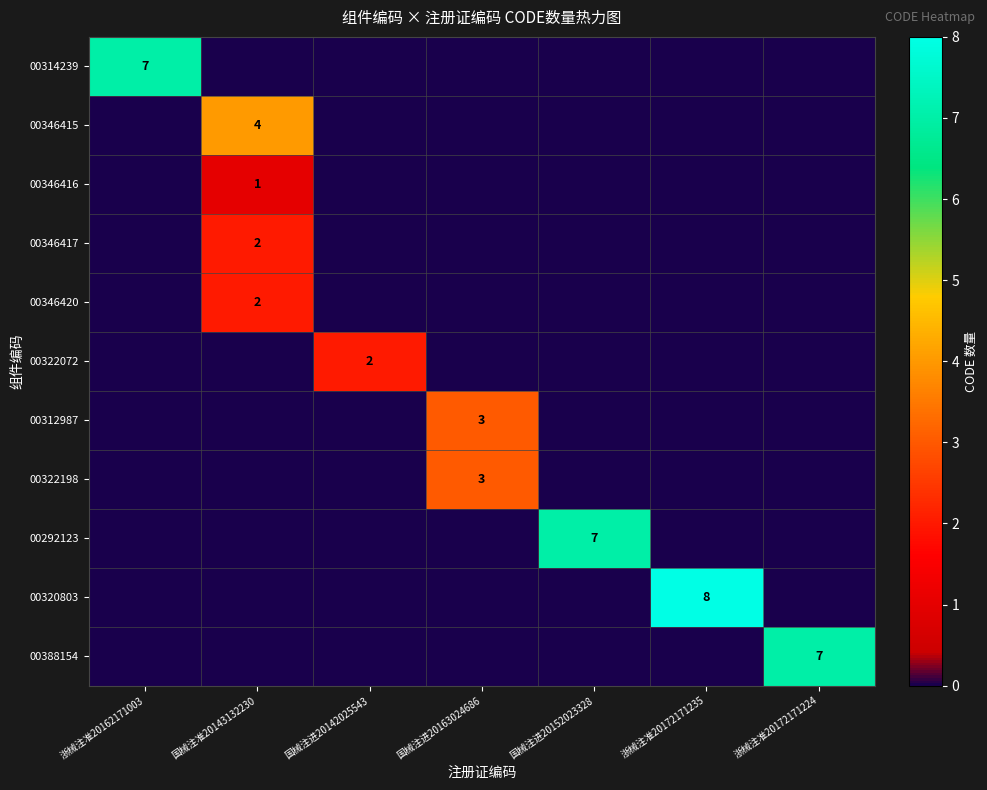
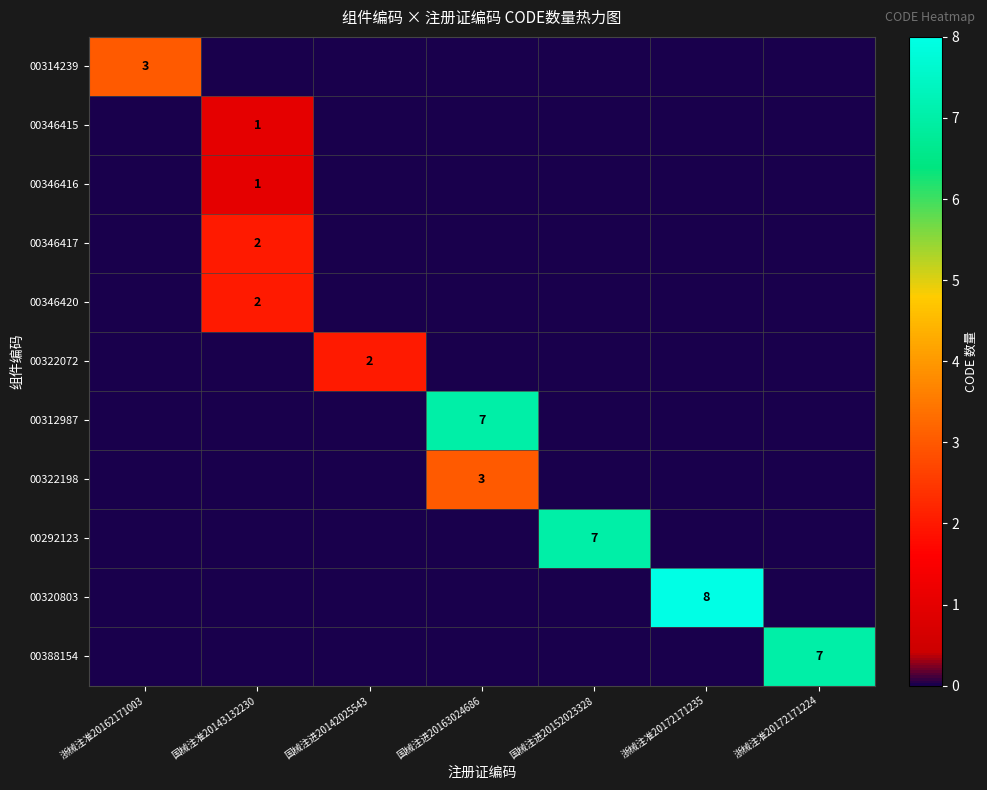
  {
    "00314239": {
-     "浙械注准20162171003": 7
+     "浙械注准20162171003": 3
    },
    "00346415": {
-     "国械注准20143132230": 4
+     "国械注准20143132230": 1
    },
    "00346416": {
      "国械注准20143132230": 1
    },
    "00346417": {
      "国械注准20143132230": 2
    },
    "00346420": {
      "国械注准20143132230": 2
    },
    "00322072": {
      "国械注进20142025543": 2
    },
    "00312987": {
-     "国械注进20163024686": 3
+     "国械注进20163024686": 7
    },
    "00322198": {
      "国械注进20163024686": 3
    },
    "00292123": {
      "国械注进20152023328": 7
    },
    "00320803": {
      "浙械注准20172171235": 8
    },
    "00388154": {
      "浙械注准20172171224": 7
    }
  }
